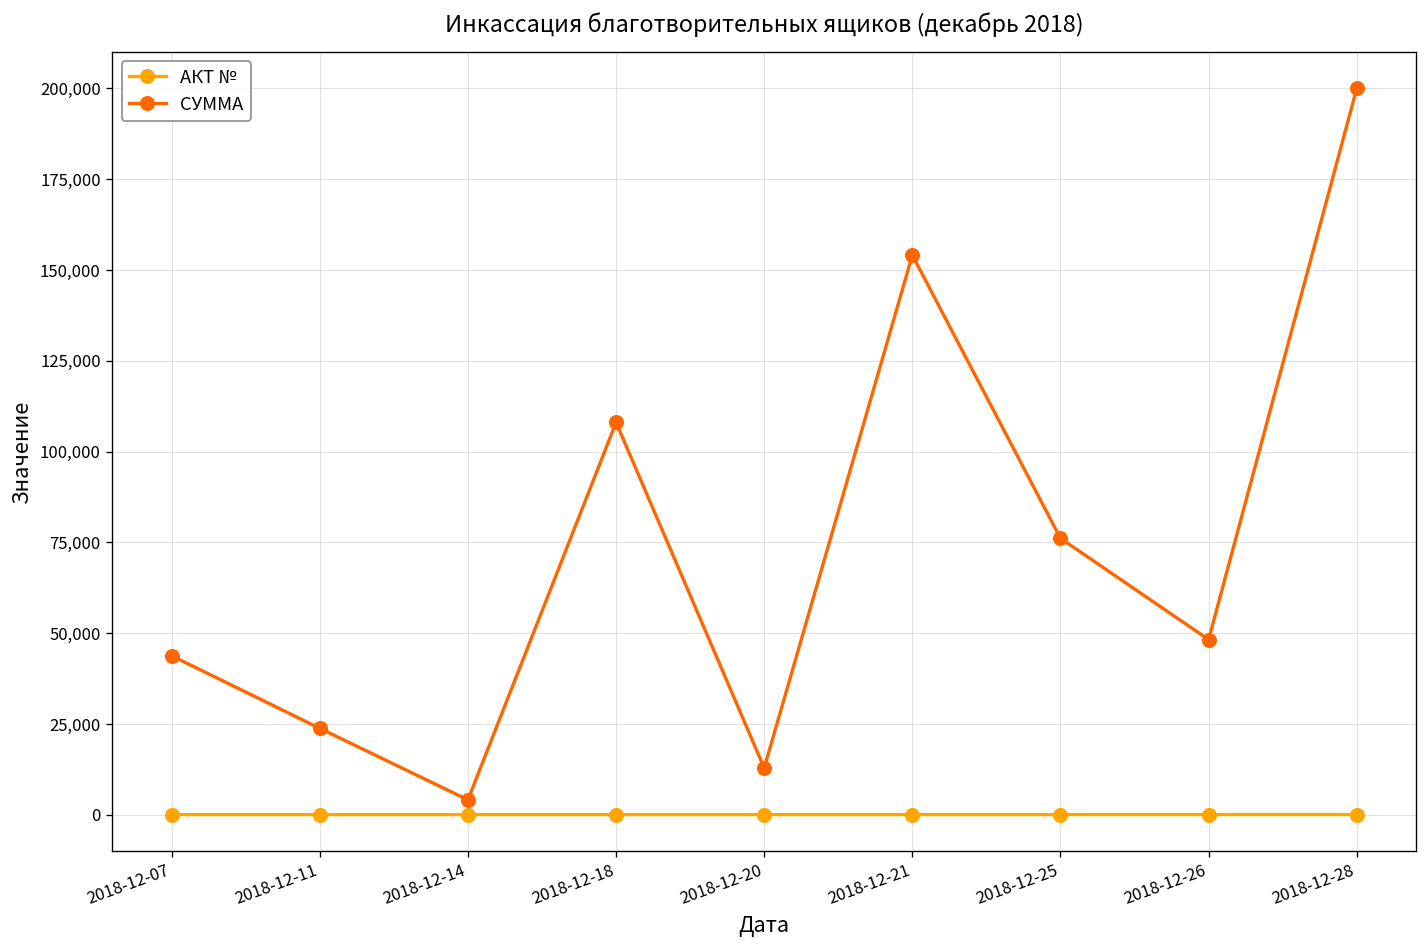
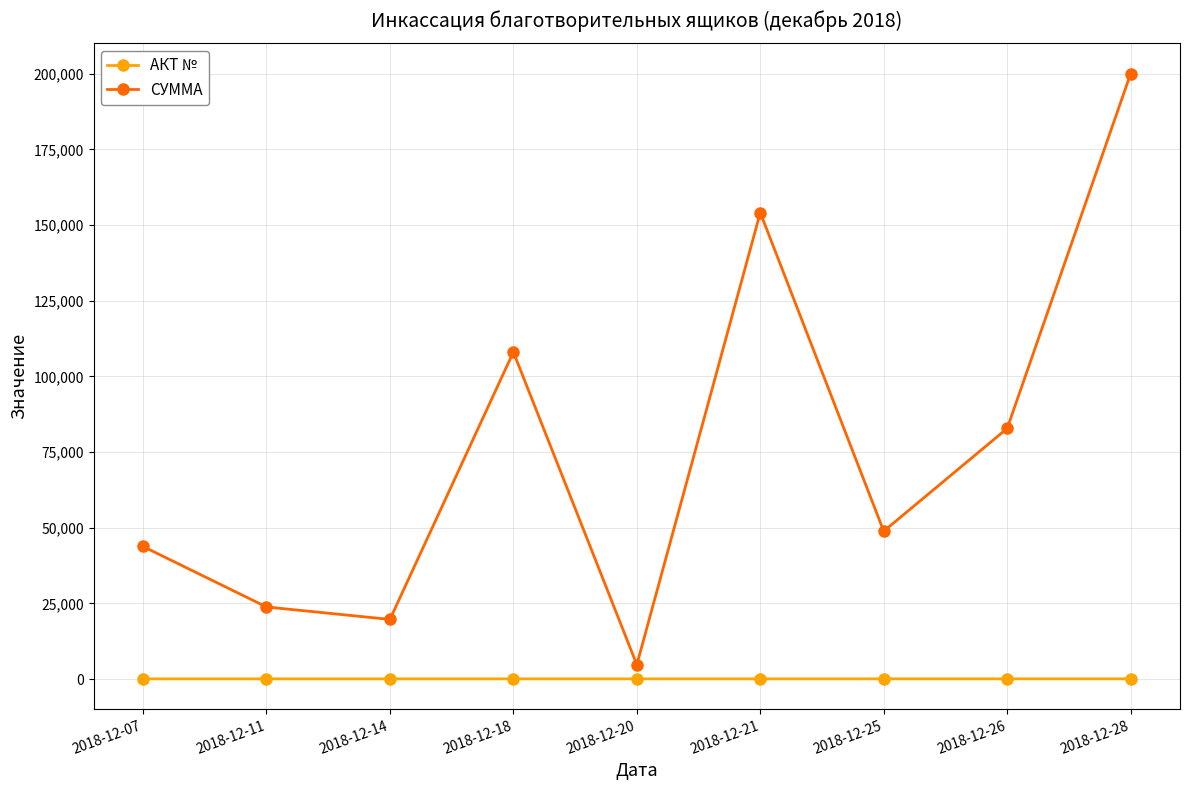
  {
    "АКТ №": {
      "2018-12-07": "0",
      "2018-12-11": "0",
      "2018-12-14": "0",
      "2018-12-18": "0",
      "2018-12-20": "0",
      "2018-12-21": "0",
      "2018-12-25": "0",
      "2018-12-26": "0",
      "2018-12-28": "0"
    },
    "СУММА": {
      "2018-12-07": "44,000",
      "2018-12-11": "24,000",
-     "2018-12-14": "4,000",
+     "2018-12-14": "20,000",
      "2018-12-18": "108,000",
-     "2018-12-20": "13,000",
+     "2018-12-20": "5,000",
      "2018-12-21": "154,000",
-     "2018-12-25": "76,000",
-     "2018-12-26": "48,000",
+     "2018-12-25": "49,000",
+     "2018-12-26": "83,000",
      "2018-12-28": "200,000"
    }
  }
